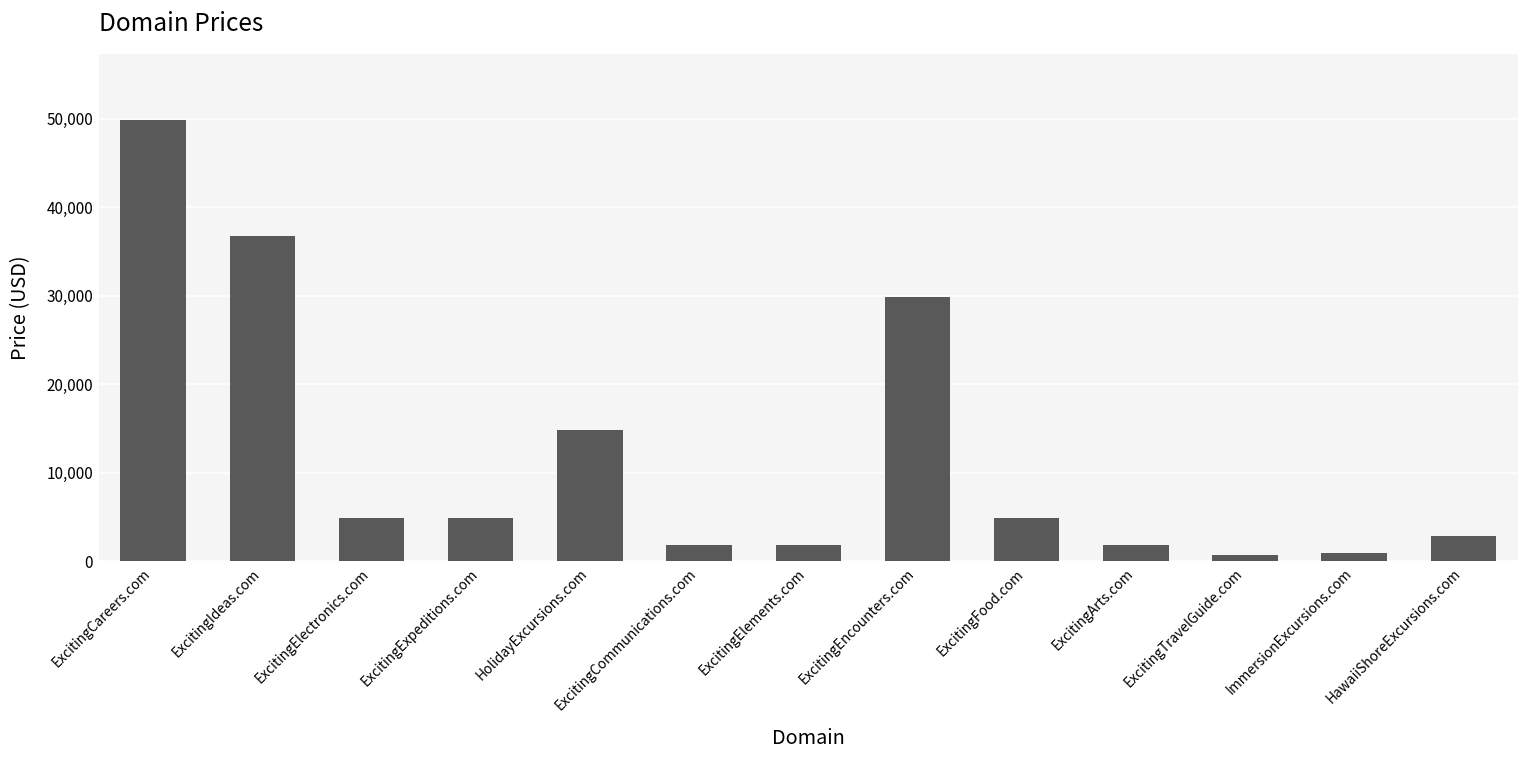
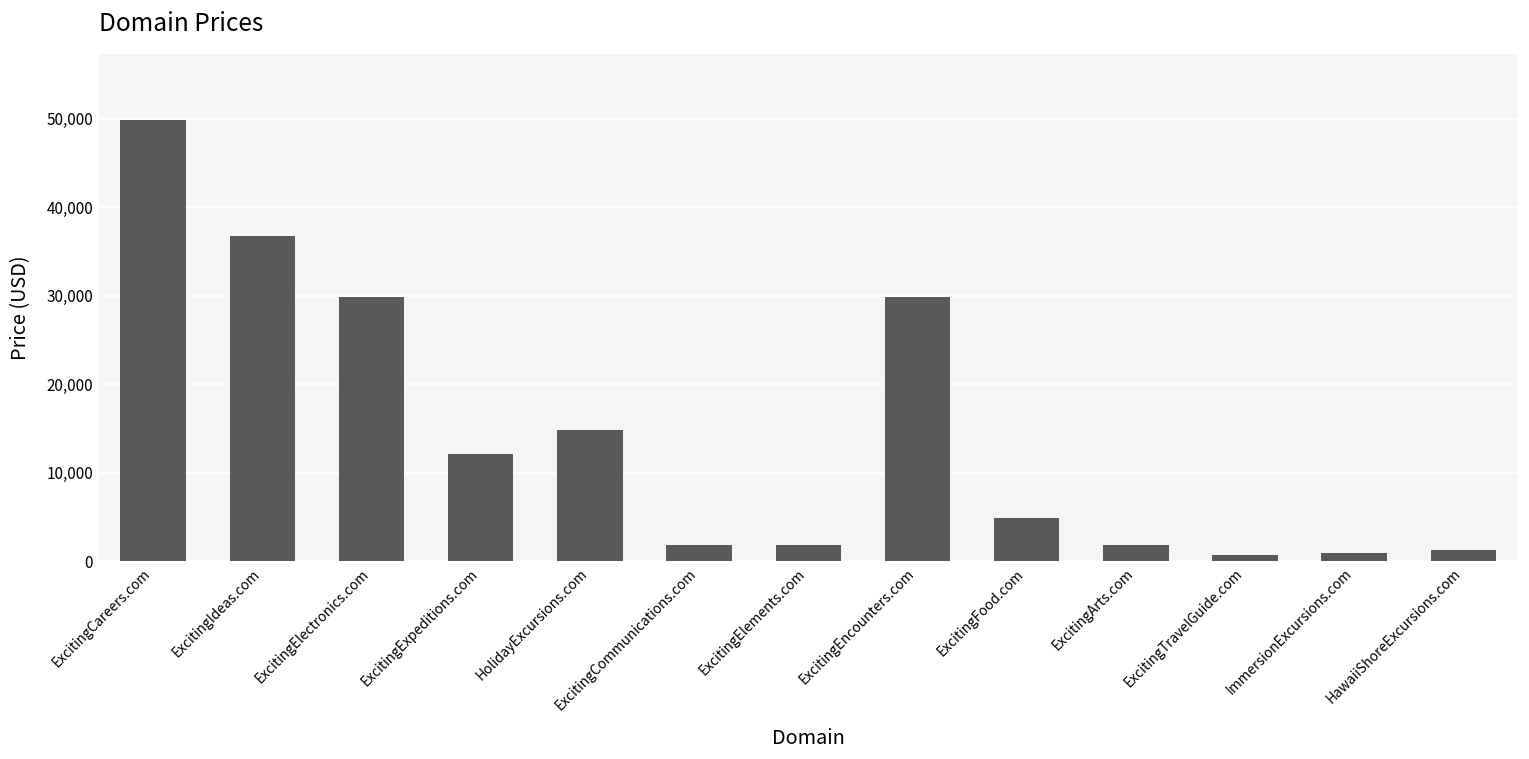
  {
    "ExcitingCareers.com": "50,000",
    "ExcitingIdeas.com": "37,000",
-   "ExcitingElectronics.com": "5,000",
-   "ExcitingExpeditions.com": "5,000",
+   "ExcitingElectronics.com": "30,000",
+   "ExcitingExpeditions.com": "12,000",
    "HolidayExcursions.com": "15,000",
    "ExcitingCommunications.com": "2,000",
    "ExcitingElements.com": "2,000",
    "ExcitingEncounters.com": "30,000",
    "ExcitingFood.com": "5,000",
    "ExcitingArts.com": "2,000",
    "ExcitingTravelGuide.com": "1,000",
    "ImmersionExcursions.com": "1,000",
-   "HawaiiShoreExcursions.com": "3,000"
+   "HawaiiShoreExcursions.com": "1,000"
  }
